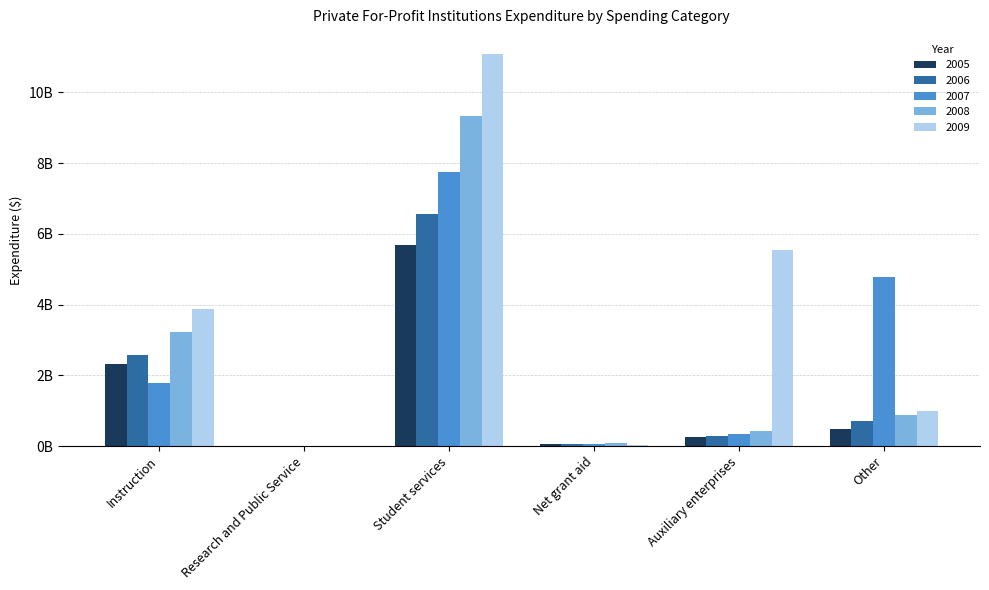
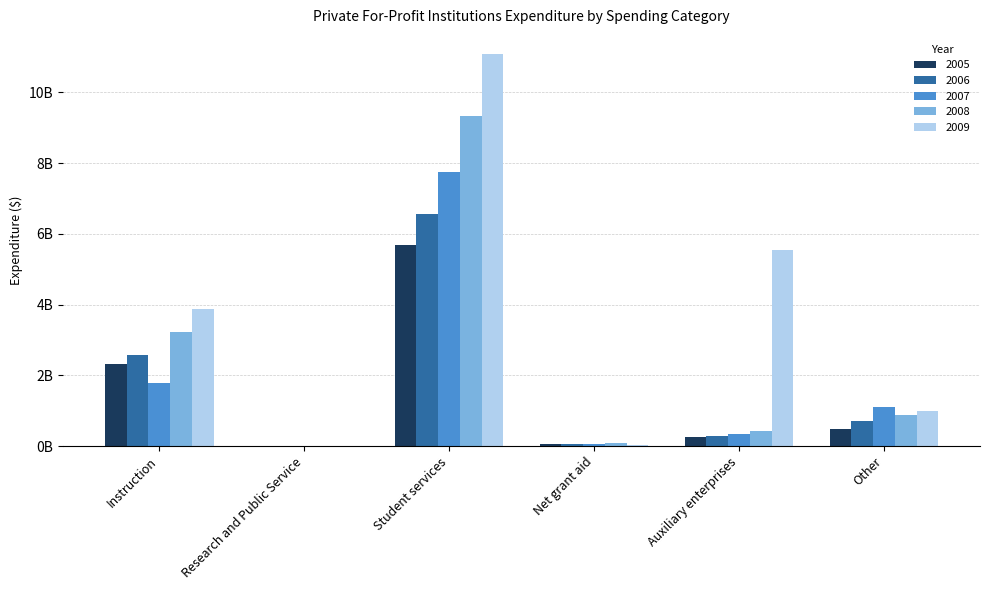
  {
    "2005": {
      "Instruction": 2300000000,
      "Student services": 5700000000,
      "Auxiliary enterprises": 300000000,
      "Other": 500000000
    },
    "2006": {
      "Instruction": 2600000000,
      "Student services": 6600000000,
      "Auxiliary enterprises": 300000000,
      "Other": 700000000
    },
    "2007": {
      "Instruction": 1800000000,
      "Student services": 7800000000,
      "Auxiliary enterprises": 300000000,
-     "Other": 4800000000
+     "Other": 1100000000
    },
    "2008": {
      "Instruction": 3200000000,
      "Student services": 9300000000,
      "Net grant aid": 100000000,
      "Auxiliary enterprises": 400000000,
      "Other": 900000000
    },
    "2009": {
      "Instruction": 3900000000,
      "Student services": 11100000000,
      "Auxiliary enterprises": 5500000000,
      "Other": 1000000000
    }
  }
